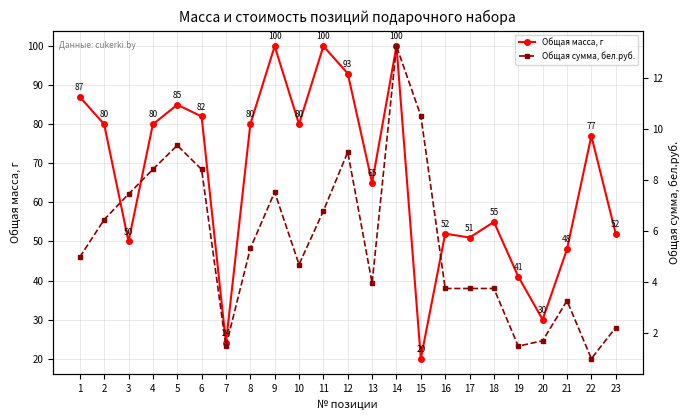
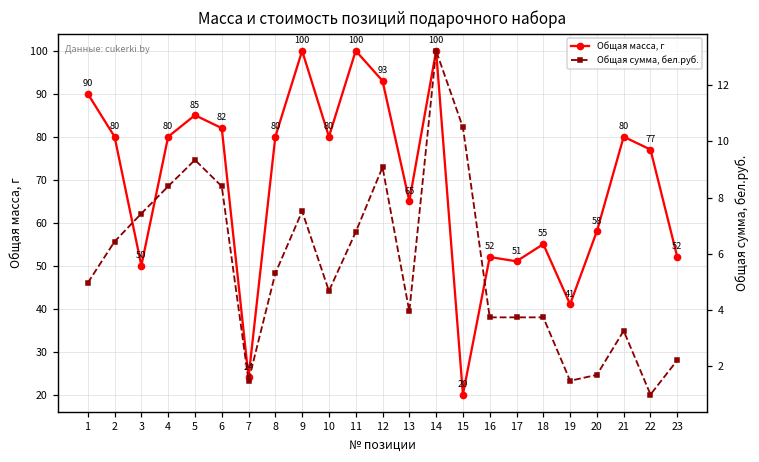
  {
    "Общая масса, г": {
-     "1": 87,
+     "1": 90,
      "2": 80,
      "3": 50,
      "4": 80,
      "5": 85,
      "6": 82,
      "7": 24,
      "8": 80,
      "9": 100,
      "10": 80,
      "11": 100,
      "12": 93,
      "13": 65,
      "14": 100,
      "15": 20,
      "16": 52,
      "17": 51,
      "18": 55,
      "19": 41,
-     "20": 30,
-     "21": 48,
+     "20": 58,
+     "21": 80,
      "22": 77,
      "23": 52
    }
  }
